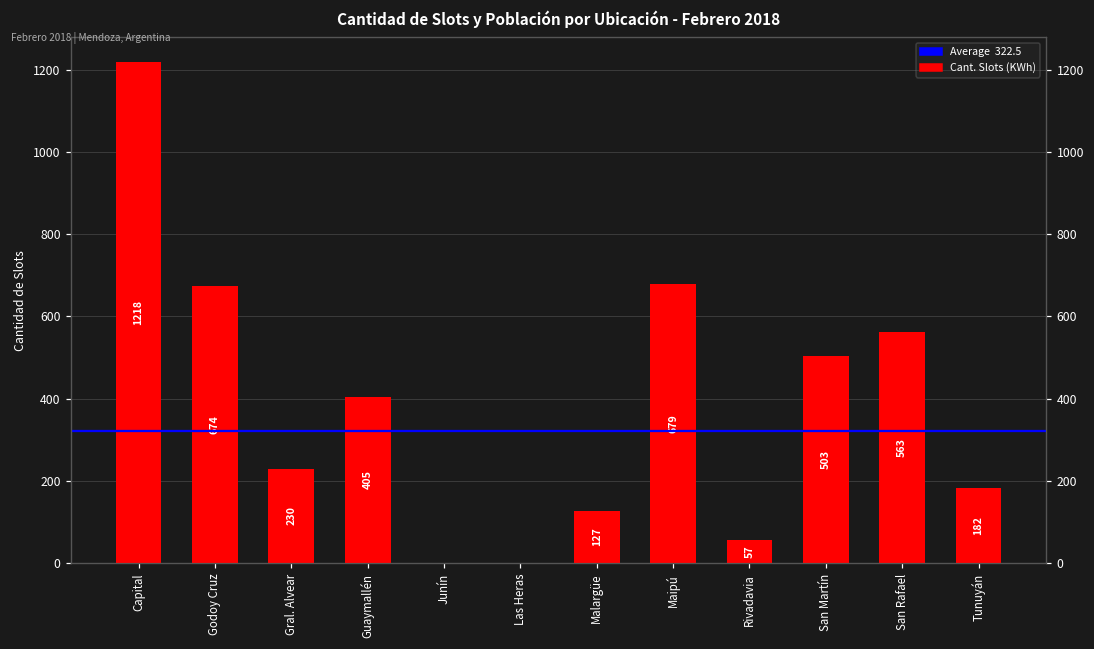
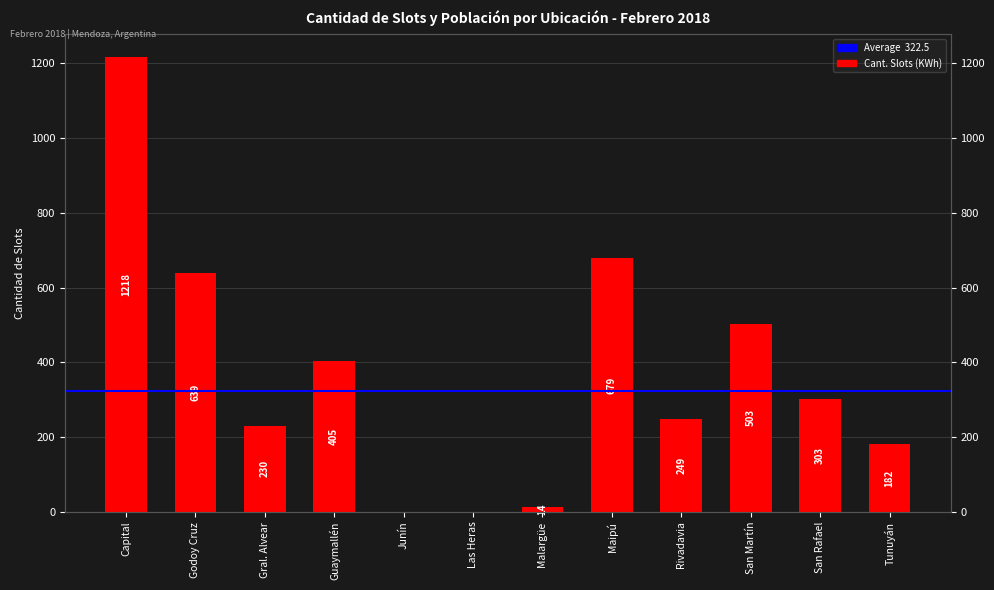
  {
    "Capital": 1218,
-   "Godoy Cruz": 674,
+   "Godoy Cruz": 639,
    "Gral. Alvear": 230,
    "Guaymallén": 405,
-   "Malargüe": 127,
+   "Malargüe": 14,
    "Maipú": 679,
-   "Rivadavia": 57,
+   "Rivadavia": 249,
    "San Martín": 503,
-   "San Rafael": 563,
+   "San Rafael": 303,
    "Tunuyán": 182
  }
